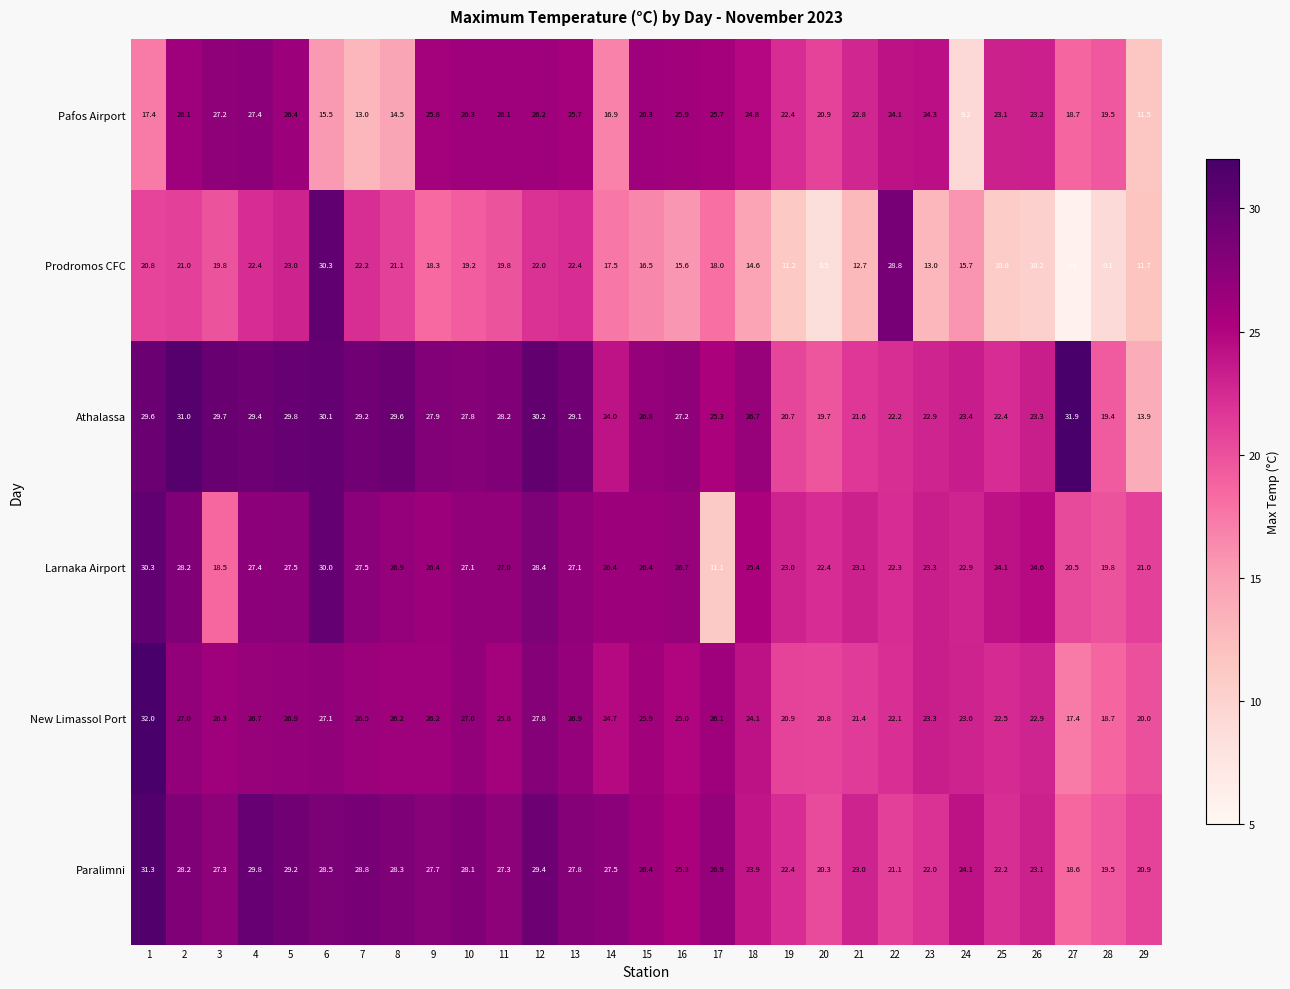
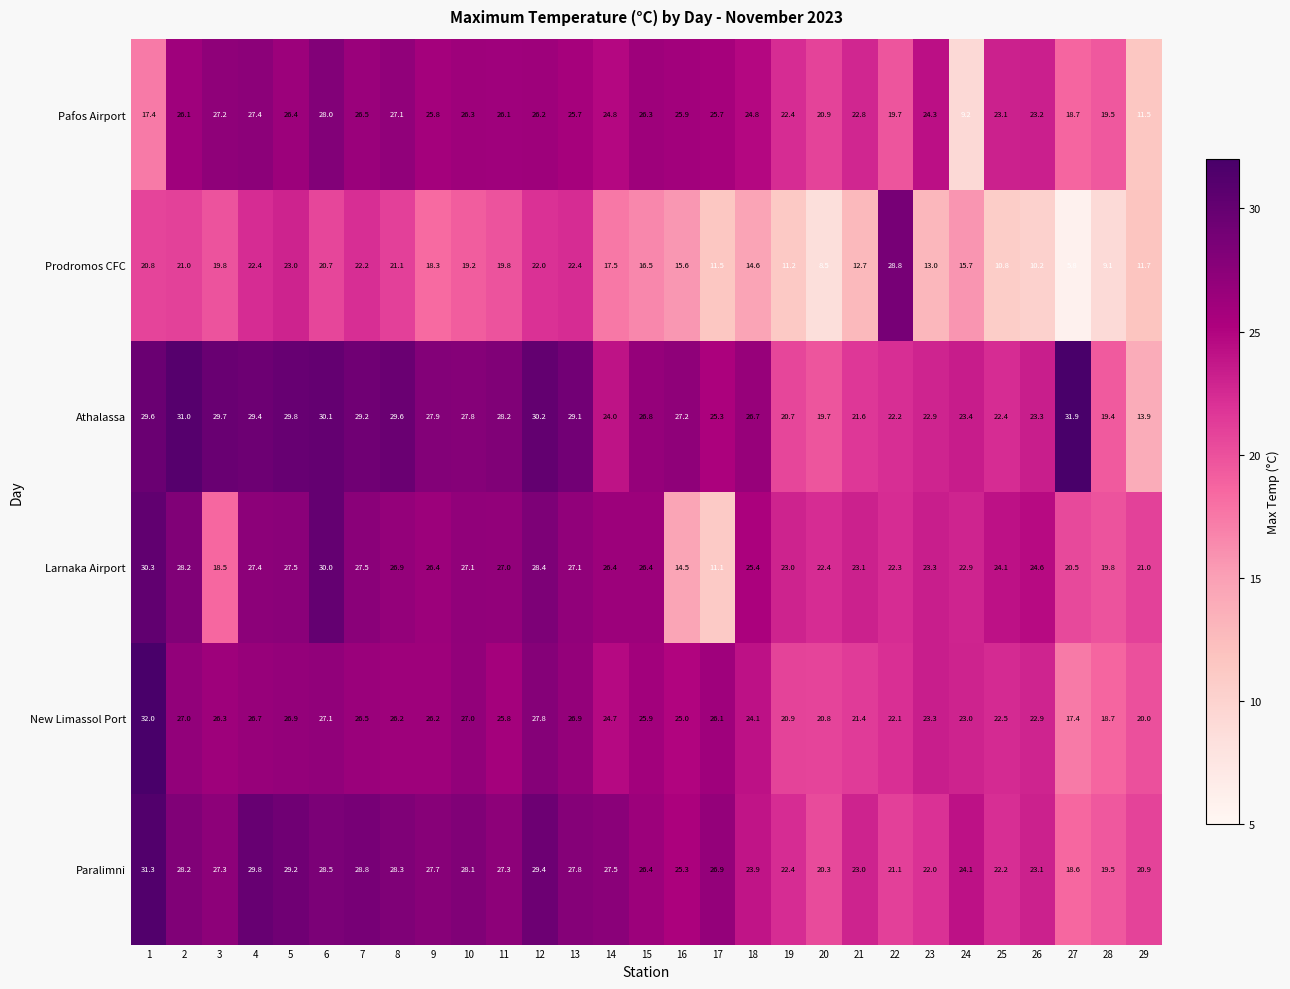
  {
    "Pafos Airport": {
      "1": 17.4,
      "2": 26.1,
      "3": 27.2,
      "4": 27.4,
      "5": 26.4,
-     "6": 15.5,
-     "7": 13.0,
-     "8": 14.5,
+     "6": 28.0,
+     "7": 26.5,
+     "8": 27.1,
      "9": 25.8,
      "10": 26.3,
      "11": 26.1,
      "12": 26.2,
      "13": 25.7,
-     "14": 16.9,
+     "14": 24.8,
      "15": 26.3,
      "16": 25.9,
      "17": 25.7,
      "18": 24.8,
      "19": 22.4,
      "20": 20.9,
      "21": 22.8,
-     "22": 24.1,
+     "22": 19.7,
      "23": 24.3,
      "25": 23.1,
      "26": 23.2,
      "27": 18.7,
      "28": 19.5,
      "29": 11.5
    },
    "Prodromos CFC": {
      "1": 20.8,
      "2": 21.0,
      "3": 19.8,
      "4": 22.4,
      "5": 23.0,
-     "6": 30.3,
+     "6": 20.7,
      "7": 22.2,
      "8": 21.1,
      "9": 18.3,
      "10": 19.2,
      "11": 19.8,
      "12": 22.0,
      "13": 22.4,
      "14": 17.5,
      "15": 16.5,
      "16": 15.6,
-     "17": 18.0,
+     "17": 11.5,
      "18": 14.6,
      "19": 11.2,
      "21": 12.7,
      "22": 28.8,
      "23": 13.0,
      "24": 15.7,
      "25": 10.8,
      "26": 10.2,
      "29": 11.7
    },
    "Athalassa": {
      "1": 29.6,
      "2": 31.0,
      "3": 29.7,
      "4": 29.4,
      "5": 29.8,
      "6": 30.1,
      "7": 29.2,
      "8": 29.6,
      "9": 27.9,
      "10": 27.8,
      "11": 28.2,
      "12": 30.2,
      "13": 29.1,
      "14": 24.0,
      "15": 26.8,
      "16": 27.2,
      "17": 25.3,
      "18": 26.7,
      "19": 20.7,
      "20": 19.7,
      "21": 21.6,
      "22": 22.2,
      "23": 22.9,
      "24": 23.4,
      "25": 22.4,
      "26": 23.3,
      "27": 31.9,
      "28": 19.4,
      "29": 13.9
    },
    "Larnaka Airport": {
      "1": 30.3,
      "2": 28.2,
      "3": 18.5,
      "4": 27.4,
      "5": 27.5,
      "6": 30.0,
      "7": 27.5,
      "8": 26.9,
      "9": 26.4,
      "10": 27.1,
      "11": 27.0,
      "12": 28.4,
      "13": 27.1,
      "14": 26.4,
      "15": 26.4,
-     "16": 26.7,
+     "16": 14.5,
      "17": 11.1,
      "18": 25.4,
      "19": 23.0,
      "20": 22.4,
      "21": 23.1,
      "22": 22.3,
      "23": 23.3,
      "24": 22.9,
      "25": 24.1,
      "26": 24.6,
      "27": 20.5,
      "28": 19.8,
      "29": 21.0
    },
    "New Limassol Port": {
      "1": 32.0,
      "2": 27.0,
      "3": 26.3,
      "4": 26.7,
      "5": 26.9,
      "6": 27.1,
      "7": 26.5,
      "8": 26.2,
      "9": 26.2,
      "10": 27.0,
      "11": 25.8,
      "12": 27.8,
      "13": 26.9,
      "14": 24.7,
      "15": 25.9,
      "16": 25.0,
      "17": 26.1,
      "18": 24.1,
      "19": 20.9,
      "20": 20.8,
      "21": 21.4,
      "22": 22.1,
      "23": 23.3,
      "24": 23.0,
      "25": 22.5,
      "26": 22.9,
      "27": 17.4,
      "28": 18.7,
      "29": 20.0
    },
    "Paralimni": {
      "1": 31.3,
      "2": 28.2,
      "3": 27.3,
      "4": 29.8,
      "5": 29.2,
      "6": 28.5,
      "7": 28.8,
      "8": 28.3,
      "9": 27.7,
      "10": 28.1,
      "11": 27.3,
      "12": 29.4,
      "13": 27.8,
      "14": 27.5,
      "15": 26.4,
      "16": 25.3,
      "17": 26.9,
      "18": 23.9,
      "19": 22.4,
      "20": 20.3,
      "21": 23.0,
      "22": 21.1,
      "23": 22.0,
      "24": 24.1,
      "25": 22.2,
      "26": 23.1,
      "27": 18.6,
      "28": 19.5,
      "29": 20.9
    }
  }
